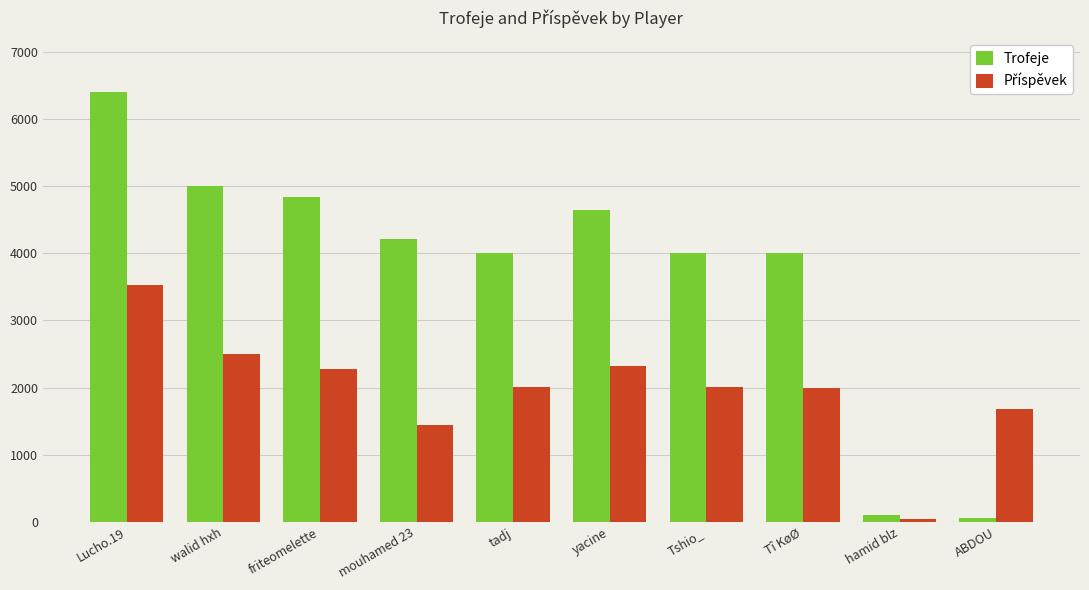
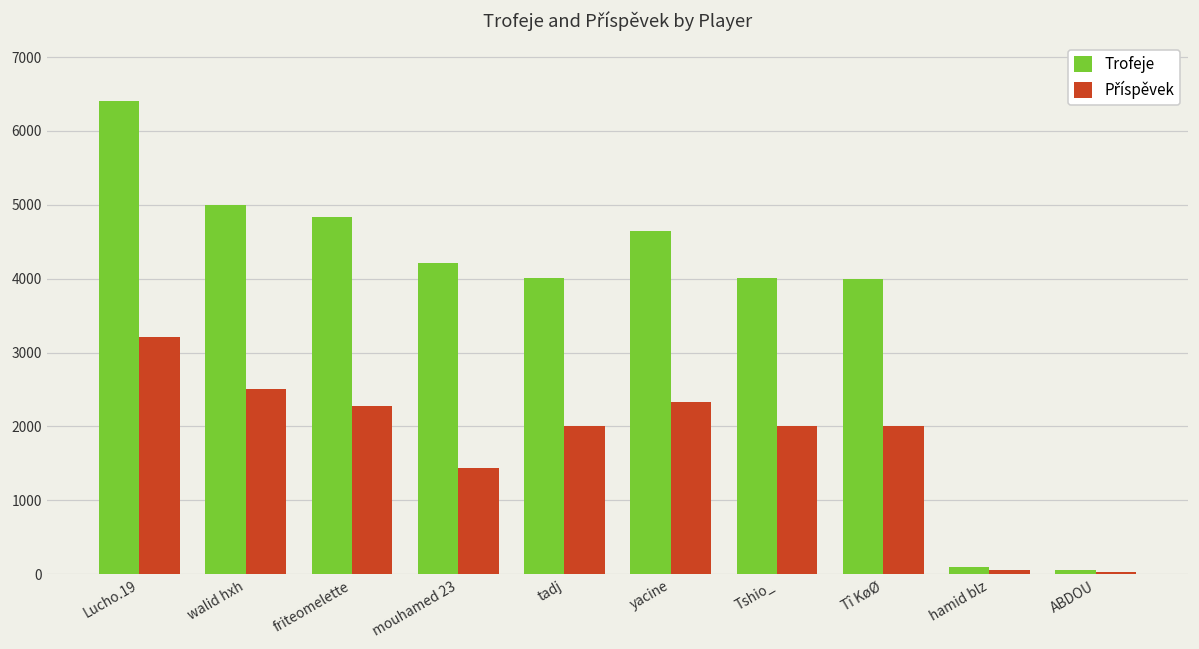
  {
    "Trofeje": {
      "Lucho.19": 6400,
      "walid hxh": 5000,
      "friteomelette": 4800,
      "mouhamed 23": 4200,
      "tadj": 4000,
      "yacine": 4600,
      "Tshio_": 4000,
      "Tî KøØ": 4000,
      "hamid blz": 100,
      "ABDOU": 100
    },
    "Příspěvek": {
-     "Lucho.19": 3500,
+     "Lucho.19": 3200,
      "walid hxh": 2500,
      "friteomelette": 2300,
      "mouhamed 23": 1400,
      "tadj": 2000,
      "yacine": 2300,
      "Tshio_": 2000,
      "Tî KøØ": 2000,
      "hamid blz": 100,
-     "ABDOU": 1700
+     "ABDOU": 0
    }
  }
